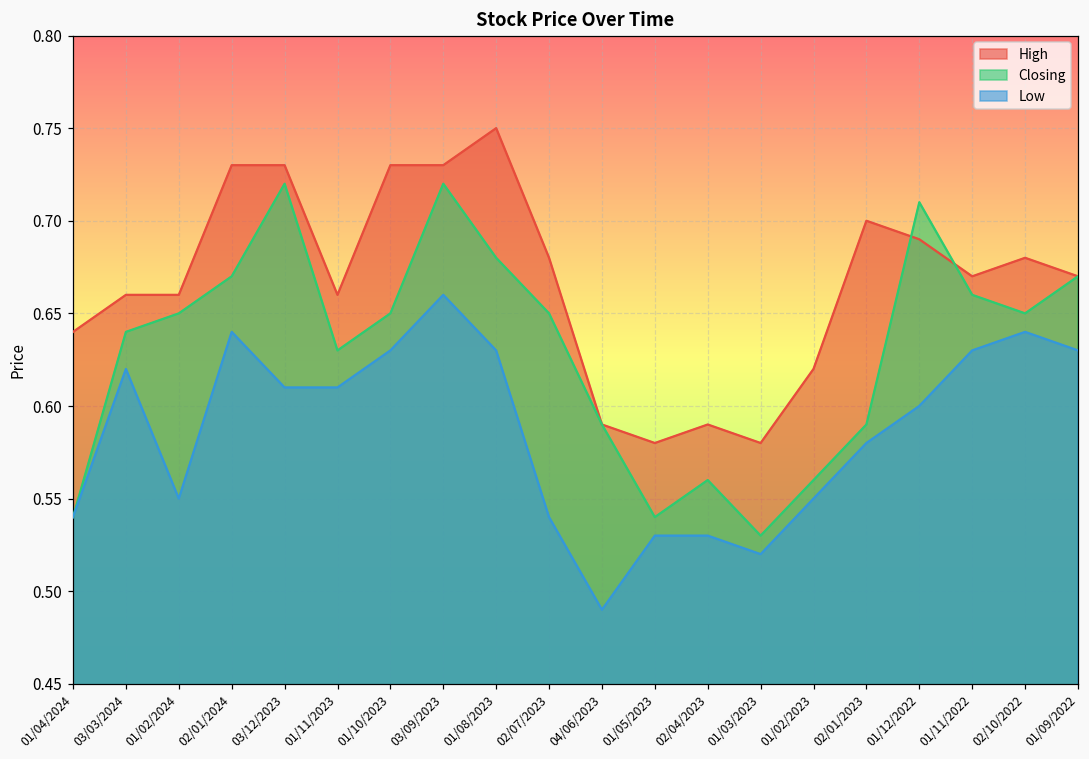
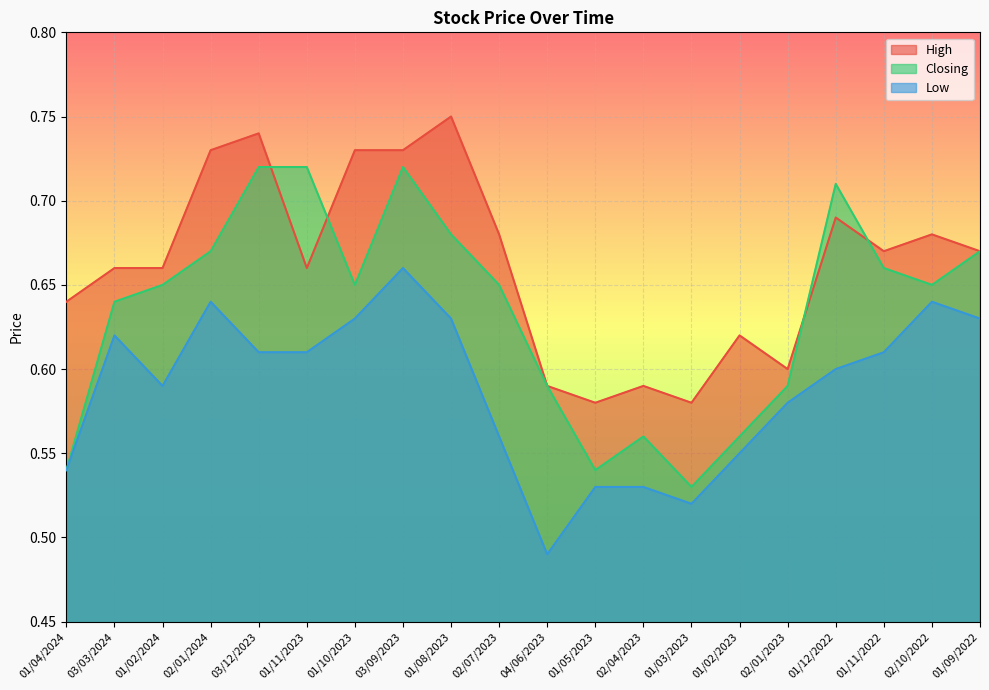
  {
    "High": {
      "01/04/2024": 0.64,
      "03/03/2024": 0.66,
      "01/02/2024": 0.66,
      "02/01/2024": 0.73,
-     "03/12/2023": 0.73,
+     "03/12/2023": 0.74,
      "01/11/2023": 0.66,
      "01/10/2023": 0.73,
      "03/09/2023": 0.73,
      "01/08/2023": 0.75,
      "02/07/2023": 0.68,
      "01/05/2023": 0.58,
      "02/04/2023": 0.59,
      "01/03/2023": 0.58,
      "01/02/2023": 0.62,
-     "02/01/2023": 0.7,
+     "02/01/2023": 0.6,
      "01/12/2022": 0.69,
      "01/11/2022": 0.67,
      "02/10/2022": 0.68
    },
    "Closing": {
      "03/03/2024": 0.64,
      "01/02/2024": 0.65,
      "02/01/2024": 0.67,
      "03/12/2023": 0.72,
-     "01/11/2023": 0.63,
+     "01/11/2023": 0.72,
      "01/10/2023": 0.65,
      "03/09/2023": 0.72,
      "01/08/2023": 0.68,
      "02/07/2023": 0.65,
      "01/05/2023": 0.54,
      "02/04/2023": 0.56,
      "01/03/2023": 0.53,
      "01/02/2023": 0.56,
      "02/01/2023": 0.59,
      "01/12/2022": 0.71,
      "01/11/2022": 0.66,
      "02/10/2022": 0.65
    },
    "Low": {
      "03/03/2024": 0.62,
-     "01/02/2024": 0.55,
+     "01/02/2024": 0.59,
      "02/01/2024": 0.64,
      "03/12/2023": 0.61,
      "01/11/2023": 0.61,
      "01/10/2023": 0.63,
      "03/09/2023": 0.66,
      "01/08/2023": 0.63,
-     "02/07/2023": 0.54,
+     "02/07/2023": 0.56,
      "04/06/2023": 0.49,
      "01/05/2023": 0.53,
      "02/04/2023": 0.53,
      "01/03/2023": 0.52,
      "01/02/2023": 0.55,
      "02/01/2023": 0.58,
      "01/12/2022": 0.60,
-     "01/11/2022": 0.63,
+     "01/11/2022": 0.61,
      "02/10/2022": 0.64,
      "01/09/2022": 0.63
    }
  }
